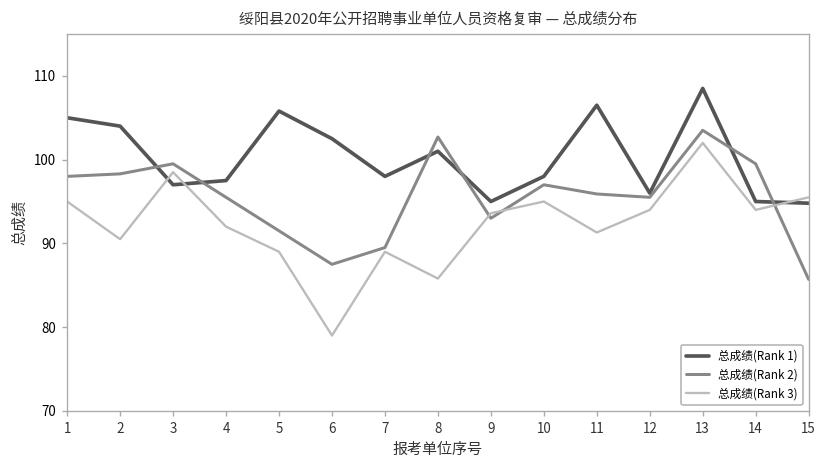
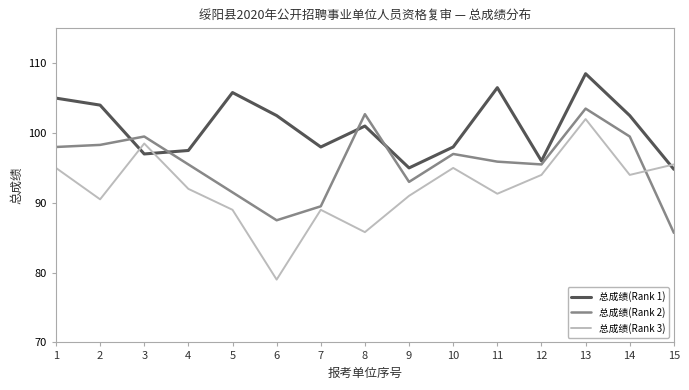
  {
    "总成绩(Rank 1)": {
      "1": 105,
      "2": 104,
      "3": 97,
      "4": 98,
      "5": 106,
      "6": 103,
      "7": 98,
      "8": 101,
      "9": 95,
      "10": 98,
      "11": 107,
      "12": 96,
      "13": 109,
-     "14": 95,
+     "14": 103,
      "15": 95
    },
    "总成绩(Rank 2)": {
      "1": 98,
      "2": 98,
      "3": 100,
      "4": 96,
      "5": 92,
      "6": 88,
      "7": 90,
      "8": 103,
      "9": 93,
      "10": 97,
      "11": 96,
      "12": 96,
      "13": 104,
      "14": 100,
      "15": 86
    },
    "总成绩(Rank 3)": {
      "1": 95,
      "2": 91,
      "3": 99,
      "4": 92,
      "5": 89,
      "6": 79,
      "7": 89,
      "8": 86,
-     "9": 94,
+     "9": 91,
      "10": 95,
      "11": 91,
      "12": 94,
      "13": 102,
      "14": 94,
      "15": 96
    }
  }
